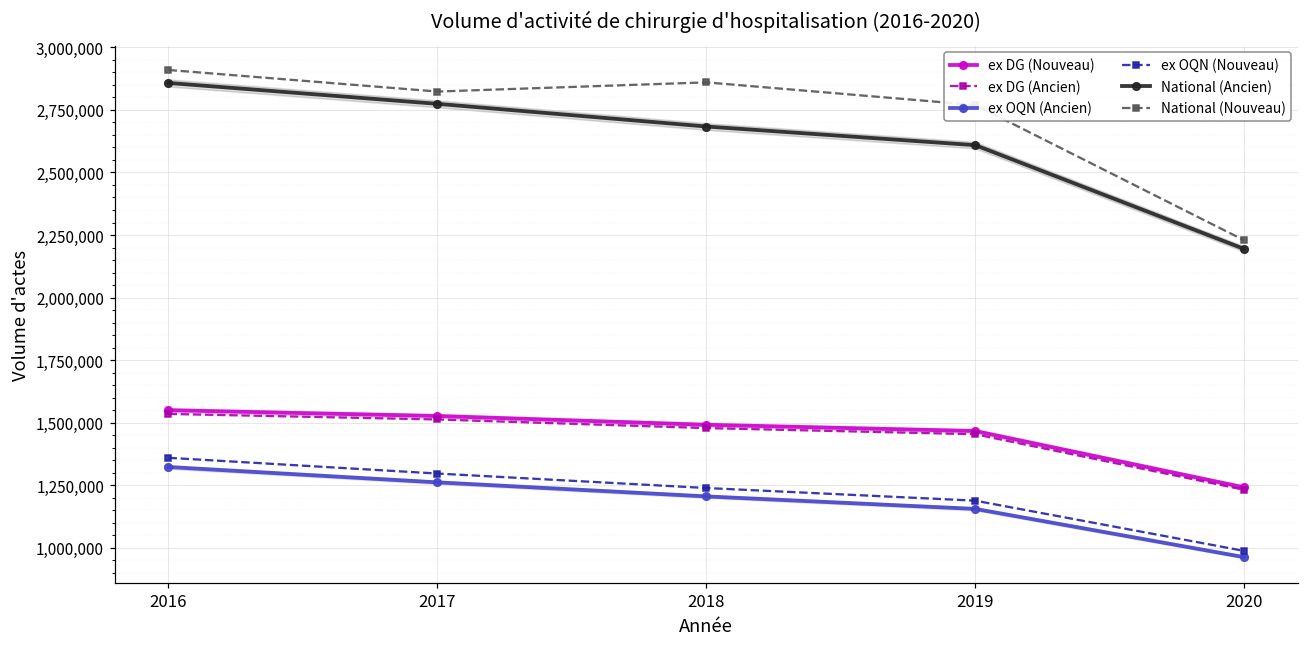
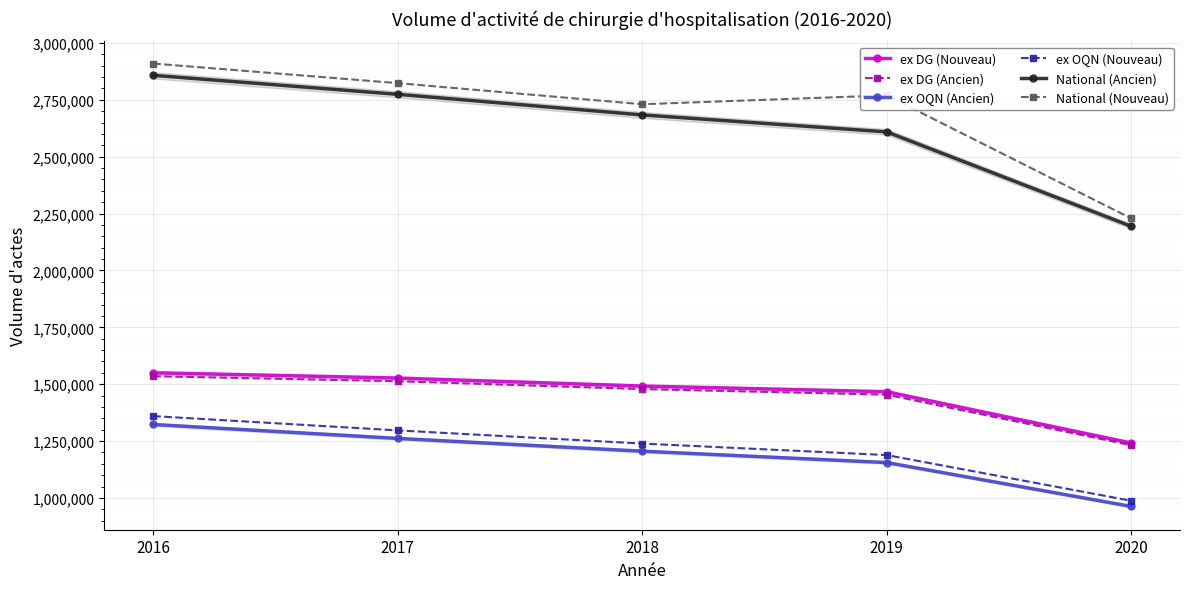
  {
    "National (Nouveau)": {
      "2016": "2,910,000",
      "2017": "2,820,000",
-     "2018": "2,860,000",
+     "2018": "2,730,000",
      "2020": "2,230,000"
    }
  }
